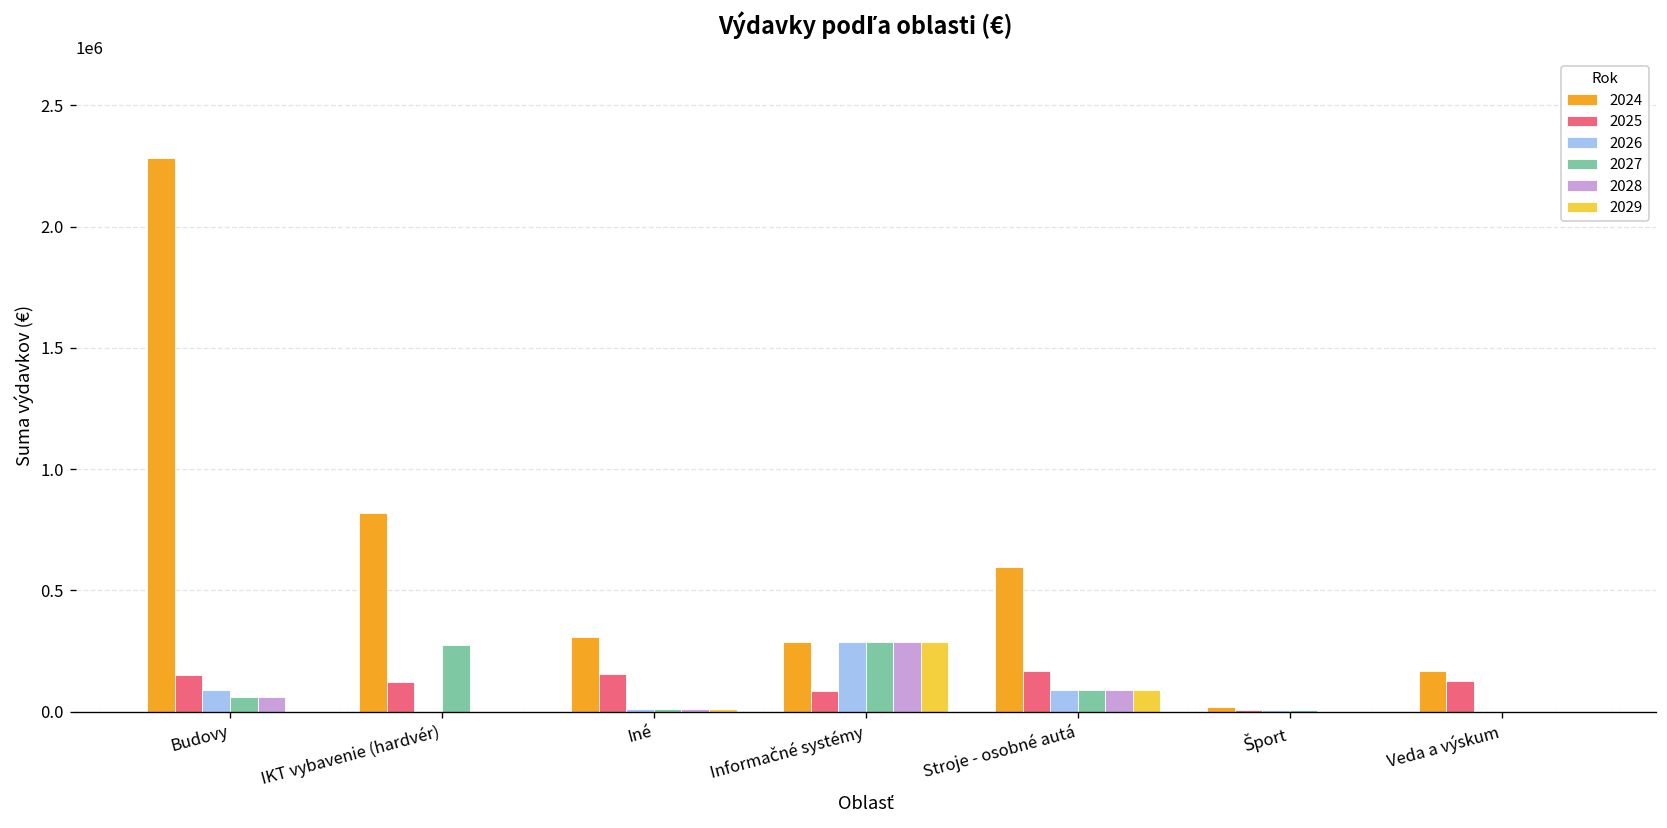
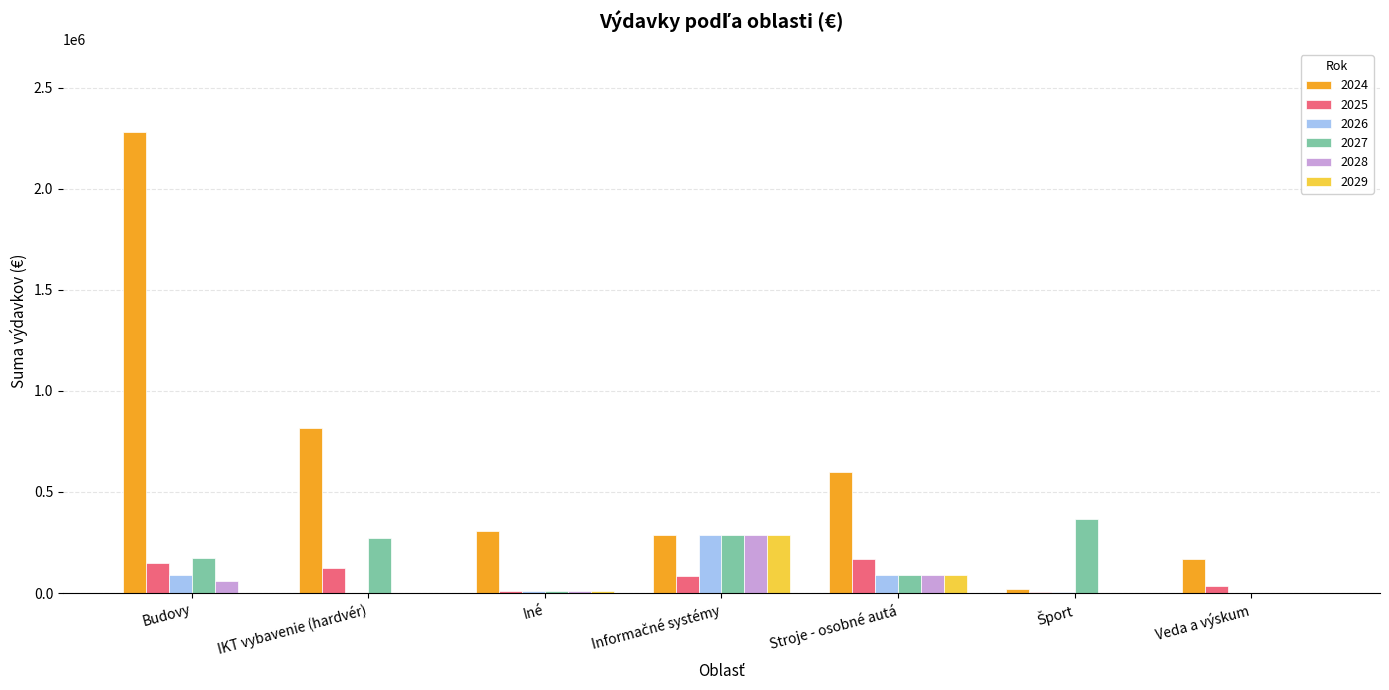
  {
    "2025": {
      "Budovy": 150000,
      "IKT vybavenie (hardvér)": 120000,
-     "Iné": 150000,
+     "Iné": 10000,
      "Informačné systémy": 80000,
      "Stroje - osobné autá": 170000,
-     "Veda a výskum": 130000
+     "Veda a výskum": 40000
    },
    "2027": {
-     "Budovy": 60000,
+     "Budovy": 180000,
      "IKT vybavenie (hardvér)": 270000,
      "Informačné systémy": 290000,
      "Stroje - osobné autá": 90000,
-     "Šport": 10000,
+     "Šport": 360000,
      "Veda a výskum": 0
    }
  }
